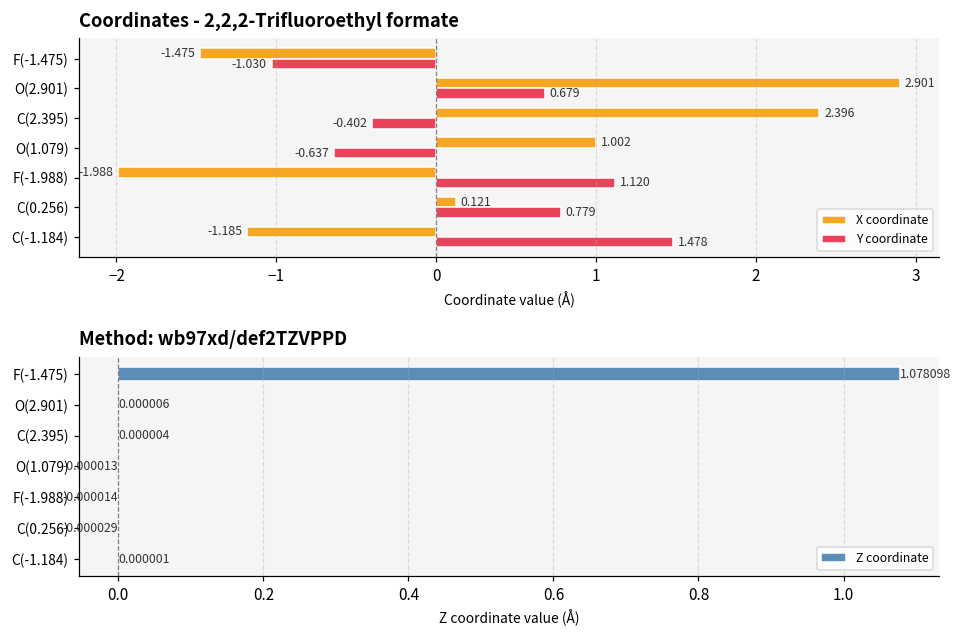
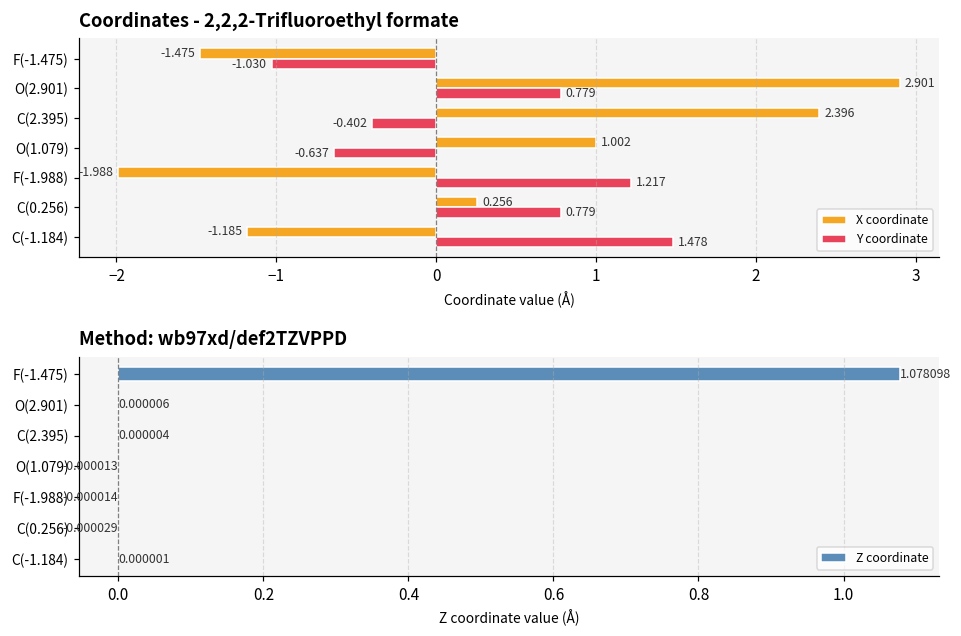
  {
    "Coordinates - 2,2,2-Trifluoroethyl formate": {
      "X coordinate": {
        "F(-1.475)": -1.475,
        "O(2.901)": 2.901,
        "C(2.395)": 2.396,
        "O(1.079)": 1.002,
        "F(-1.988)": -1.988,
-       "C(0.256)": 0.121,
+       "C(0.256)": 0.256,
        "C(-1.184)": -1.185
      },
      "Y coordinate": {
        "F(-1.475)": -1.030,
-       "O(2.901)": 0.679,
+       "O(2.901)": 0.779,
        "C(2.395)": -0.402,
        "O(1.079)": -0.637,
-       "F(-1.988)": 1.120,
+       "F(-1.988)": 1.217,
        "C(0.256)": 0.779,
        "C(-1.184)": 1.478
      }
    },
    "Method: wb97xd/def2TZVPPD": {
      "F(-1.475)": 1.078098,
      "O(2.901)": 0.000006,
      "C(2.395)": 0.000004,
      "O(1.079)": -0.000013,
      "F(-1.988)": -0.000014,
      "C(0.256)": -0.000029,
      "C(-1.184)": 0.000001
    }
  }
